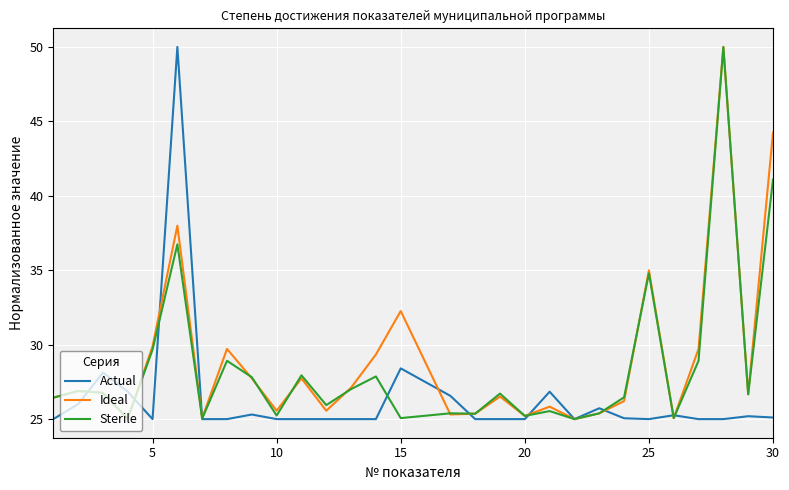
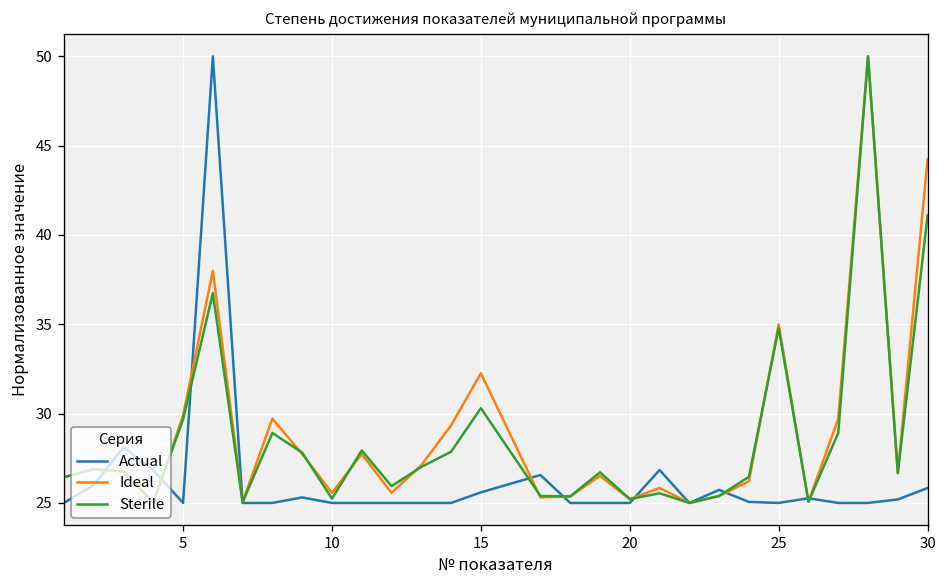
  {
    "Actual": {
      "5": 25.0,
      "10": 25.0,
-     "15": 28.4,
+     "15": 25.6,
      "20": 25.0,
      "25": 25.0,
-     "30": 25.1
+     "30": 25.8
    },
    "Ideal": {
      "5": 29.9,
      "10": 25.6,
      "15": 32.3,
      "25": 35.0,
      "30": 44.2
    },
    "Sterile": {
      "5": 29.7,
      "10": 25.2,
-     "15": 25.1,
+     "15": 30.3,
      "25": 34.8,
      "30": 41.1
    }
  }
